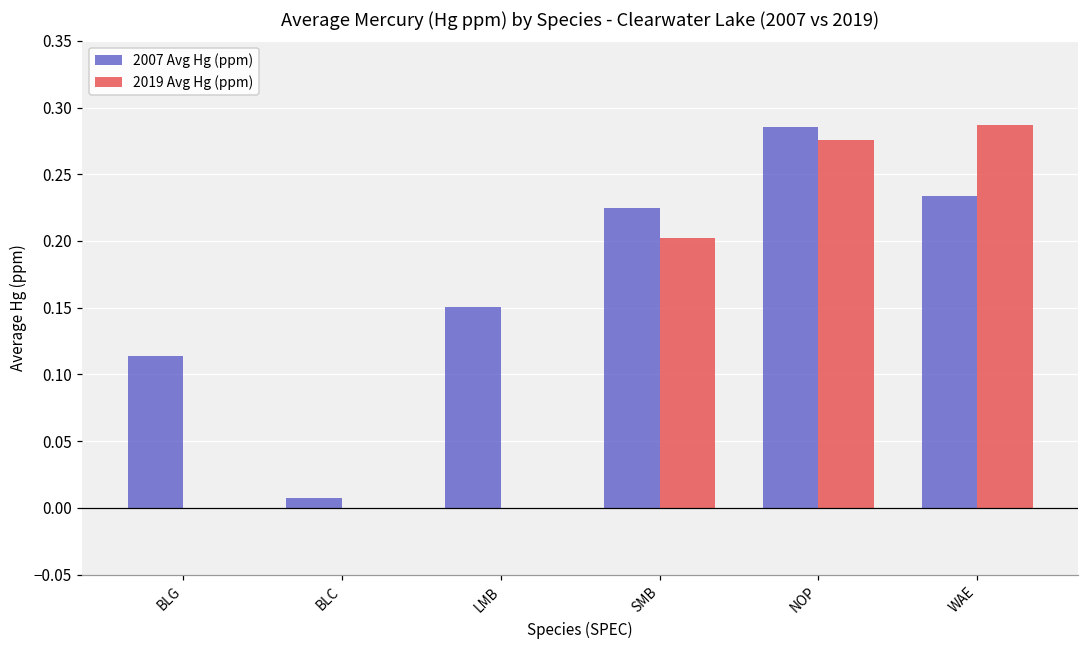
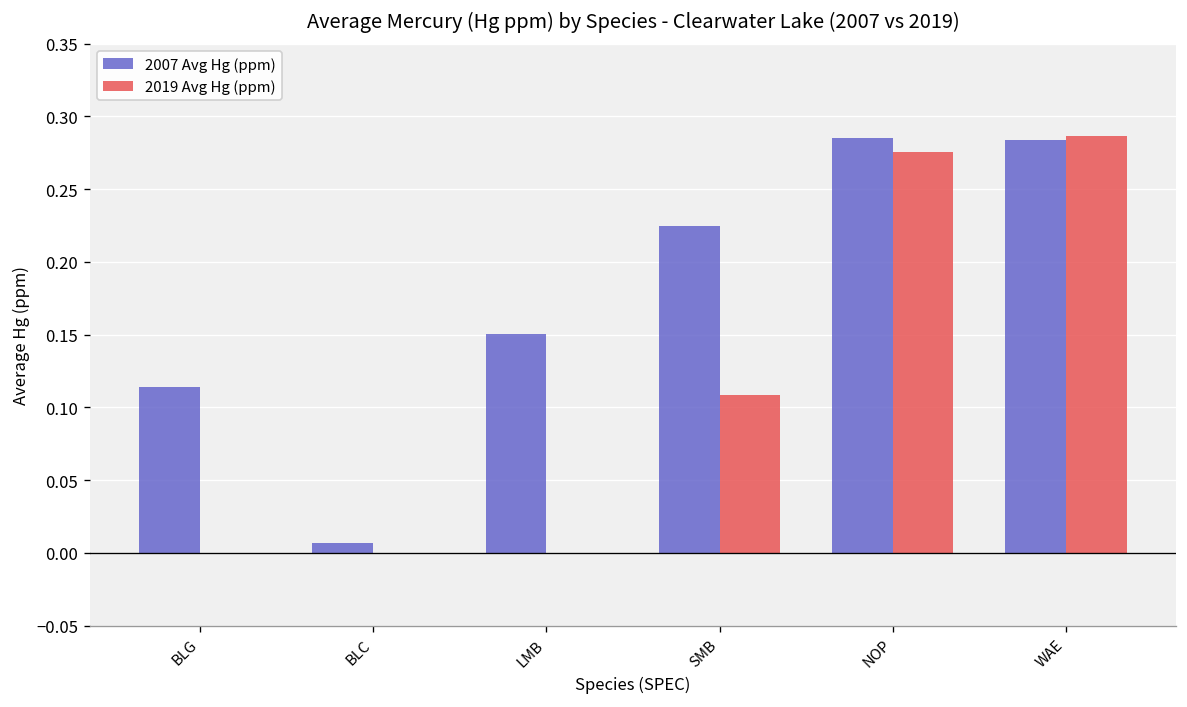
  {
    "2007 Avg Hg (ppm)": {
      "BLG": 0.114,
      "BLC": 0.007,
      "LMB": 0.150,
      "SMB": 0.225,
      "NOP": 0.285,
-     "WAE": 0.234
+     "WAE": 0.284
    },
    "2019 Avg Hg (ppm)": {
      "BLG": 0.000,
      "BLC": 0.000,
      "LMB": 0.000,
-     "SMB": 0.202,
+     "SMB": 0.109,
      "NOP": 0.275,
      "WAE": 0.287
    }
  }
